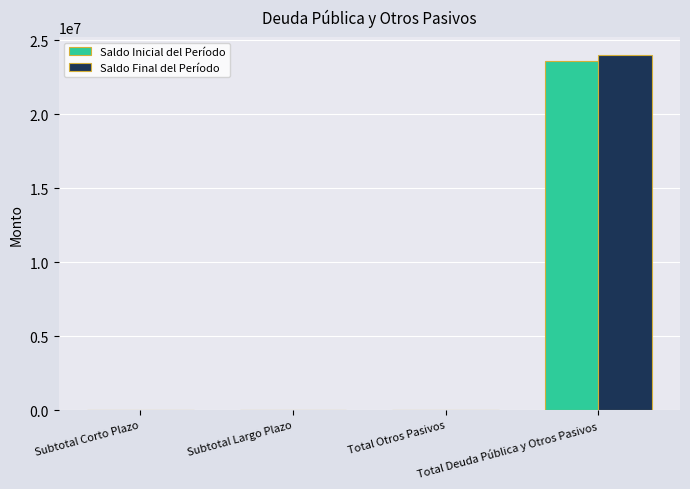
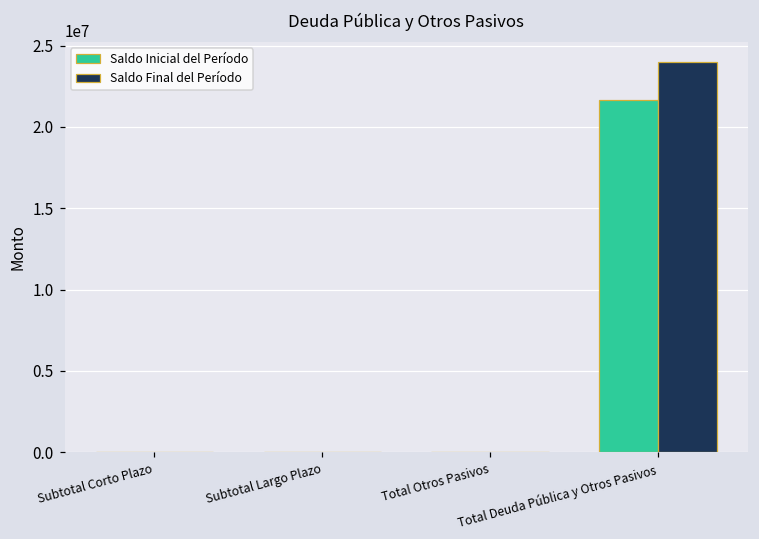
  {
    "Saldo Inicial del Período": {
      "Subtotal Corto Plazo": 0,
      "Subtotal Largo Plazo": 0,
      "Total Otros Pasivos": 0,
-     "Total Deuda Pública y Otros Pasivos": 23600000
+     "Total Deuda Pública y Otros Pasivos": 21600000
    },
    "Saldo Final del Período": {
      "Subtotal Corto Plazo": 0,
      "Subtotal Largo Plazo": 0,
      "Total Otros Pasivos": 0,
      "Total Deuda Pública y Otros Pasivos": 24000000
    }
  }
